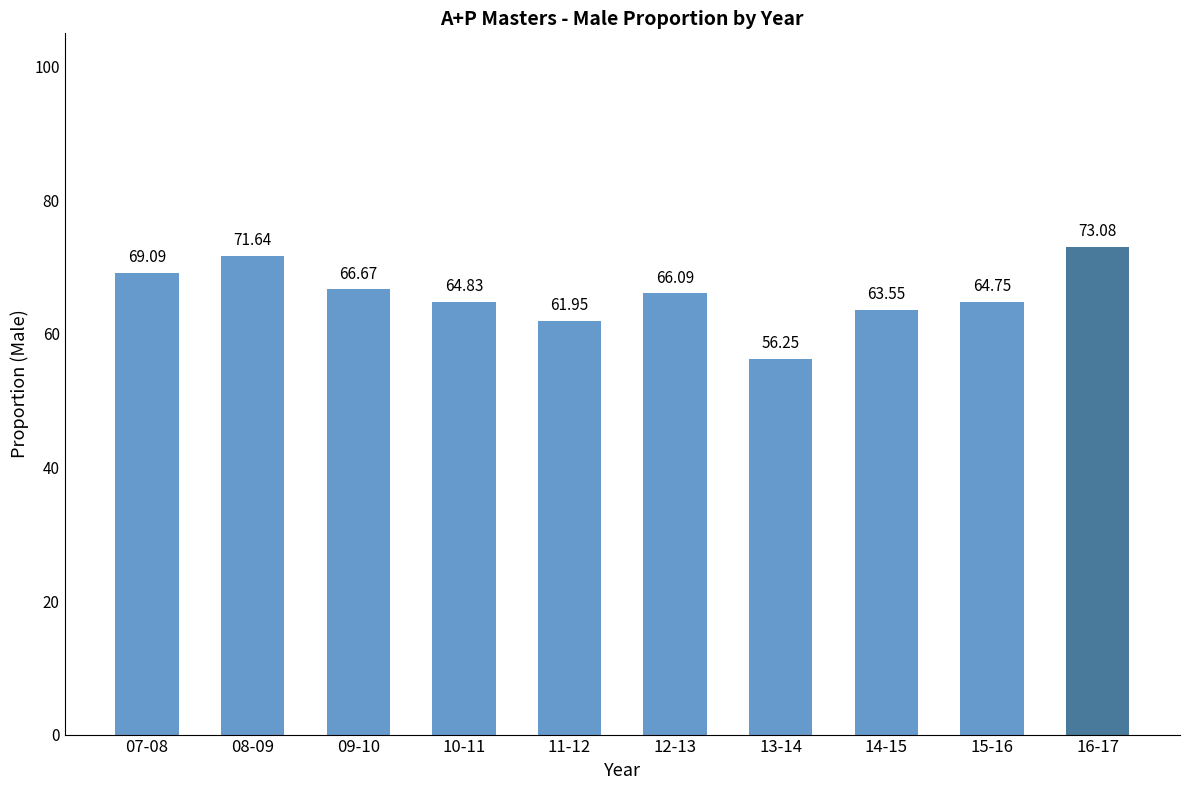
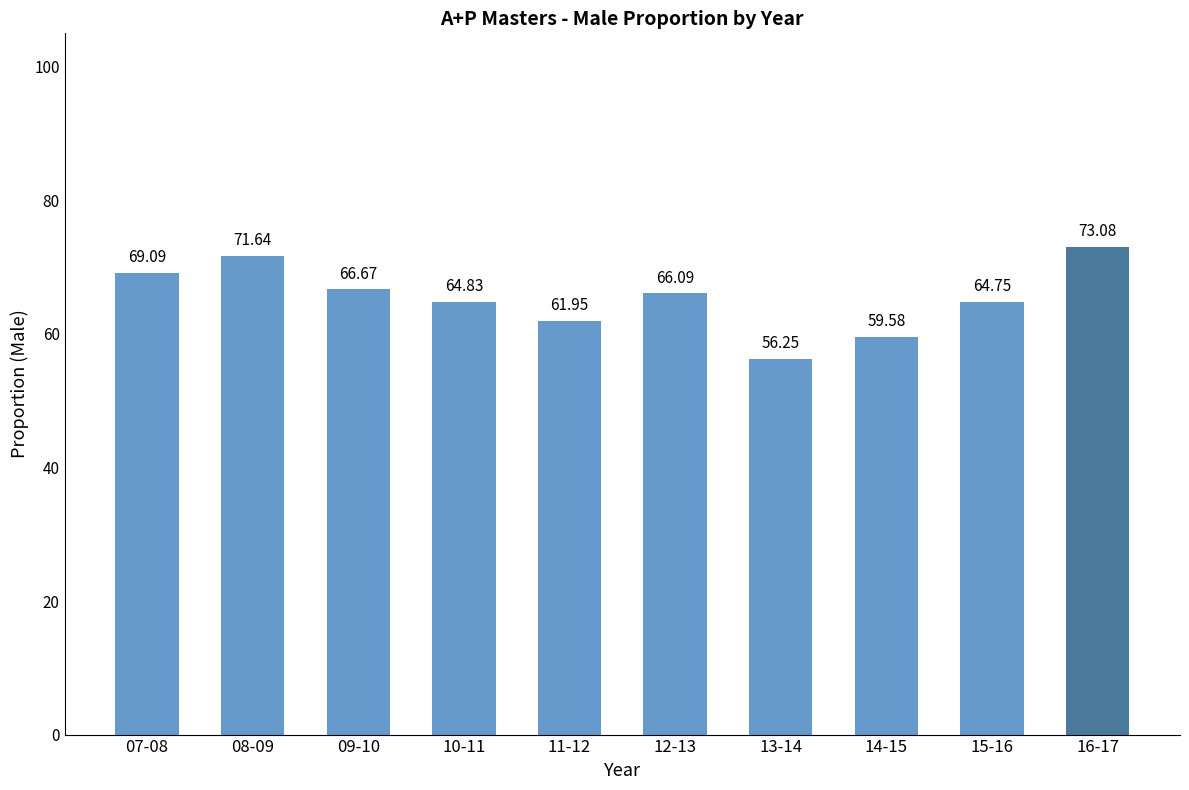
  {
-   "14-15": 63.55
+   "14-15": 59.58
  }
